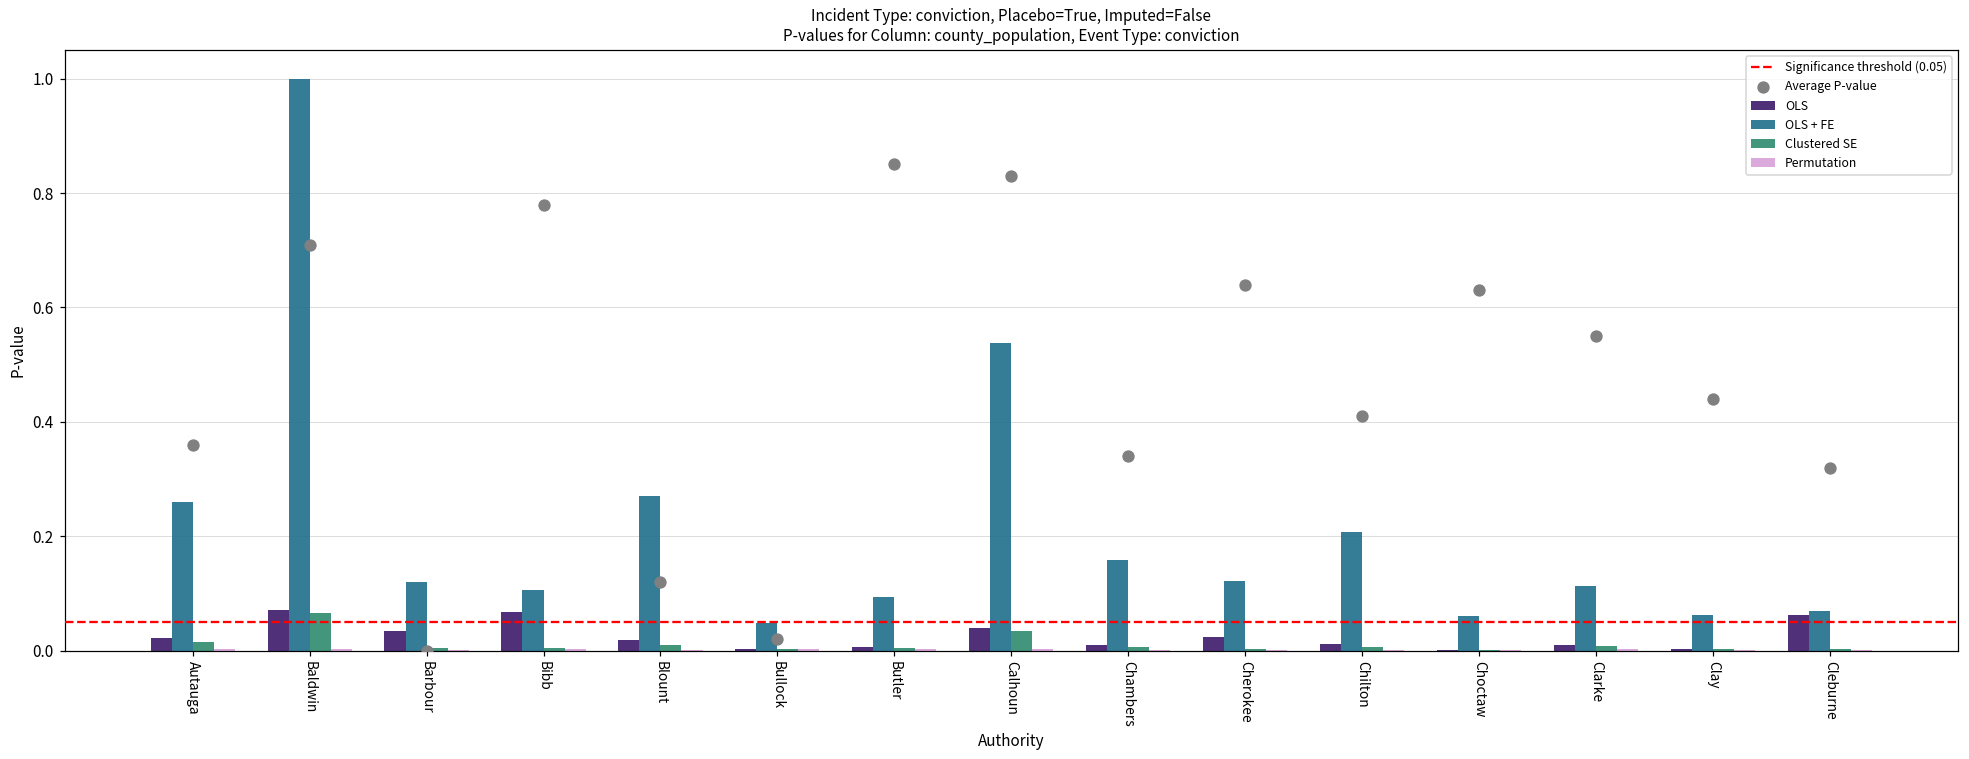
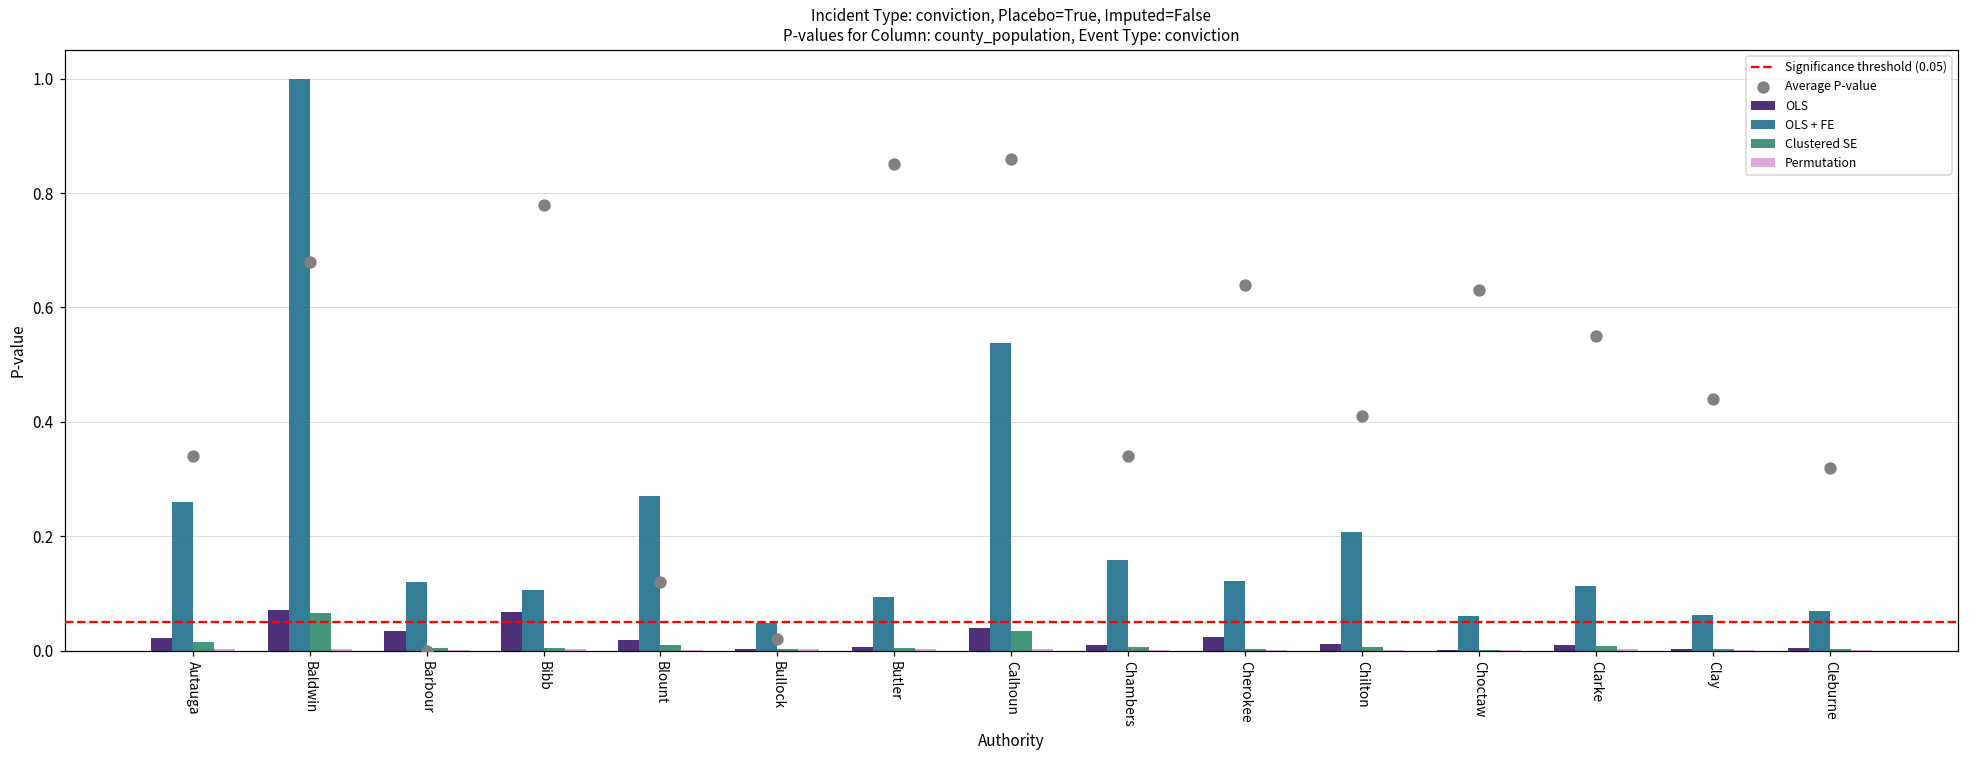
  {
    "OLS": {
      "Autauga": 0.02,
      "Baldwin": 0.07,
      "Barbour": 0.04,
      "Bibb": 0.07,
      "Blount": 0.02,
      "Butler": 0.01,
      "Calhoun": 0.04,
      "Chambers": 0.01,
      "Cherokee": 0.02,
      "Chilton": 0.01,
      "Clarke": 0.01,
-     "Cleburne": 0.06
+     "Cleburne": 0.00
    },
    "Average P-value": {
-     "Autauga": 0.36,
-     "Baldwin": 0.71,
-     "Calhoun": 0.83
+     "Autauga": 0.34,
+     "Baldwin": 0.68,
+     "Calhoun": 0.86
    }
  }
